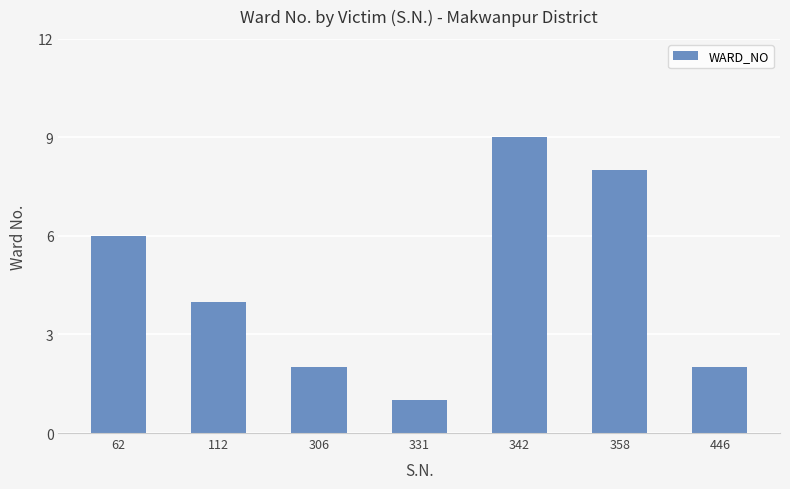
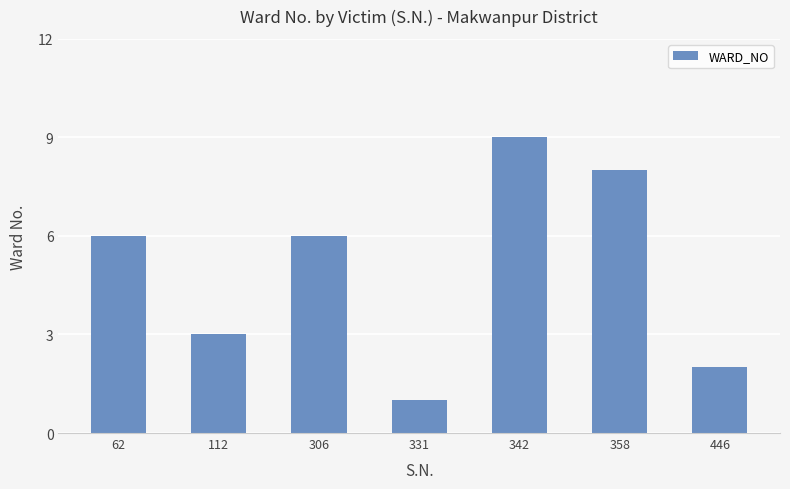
  {
    "62": 6,
-   "112": 4,
-   "306": 2,
+   "112": 3,
+   "306": 6,
    "331": 1,
    "342": 9,
    "358": 8,
    "446": 2
  }
